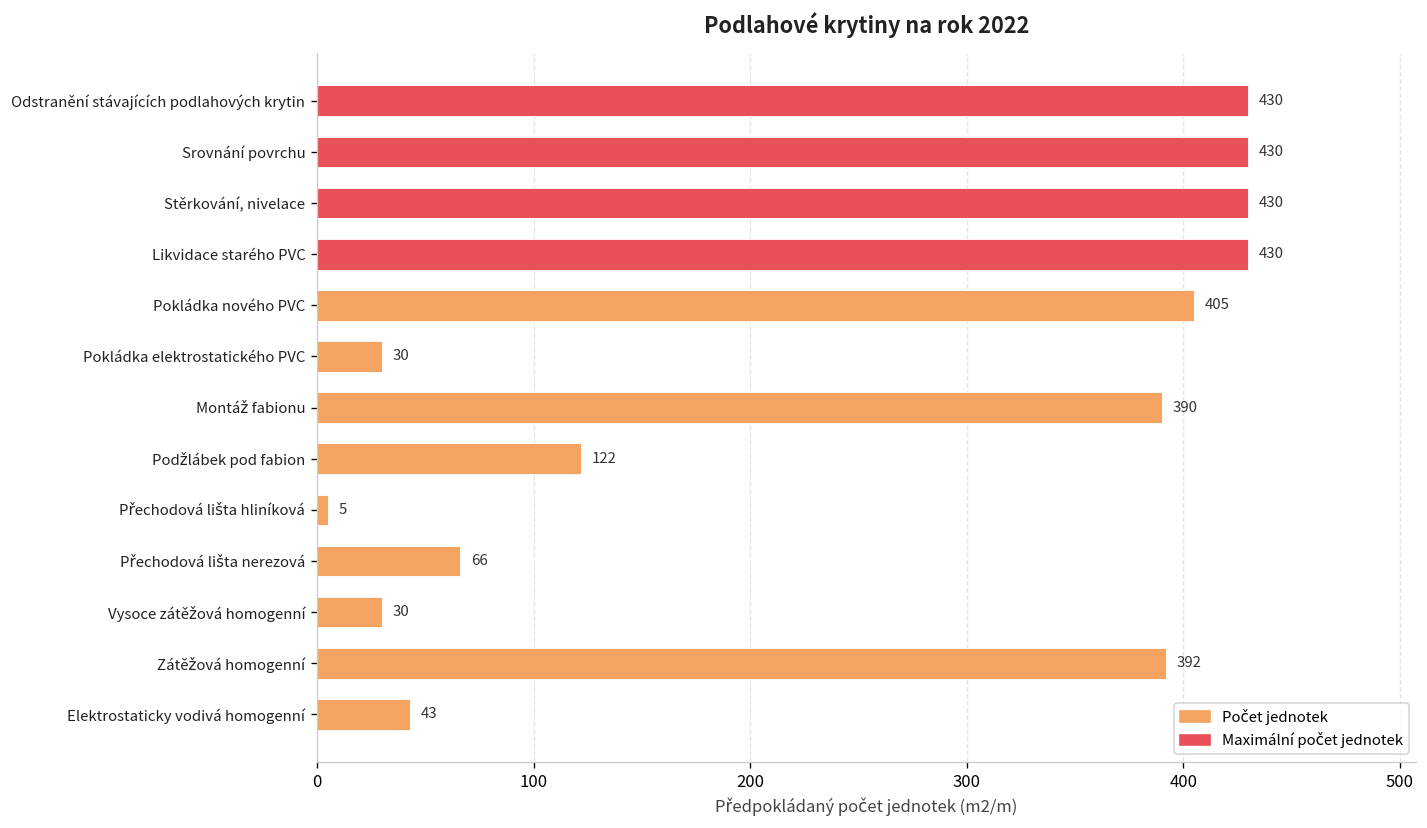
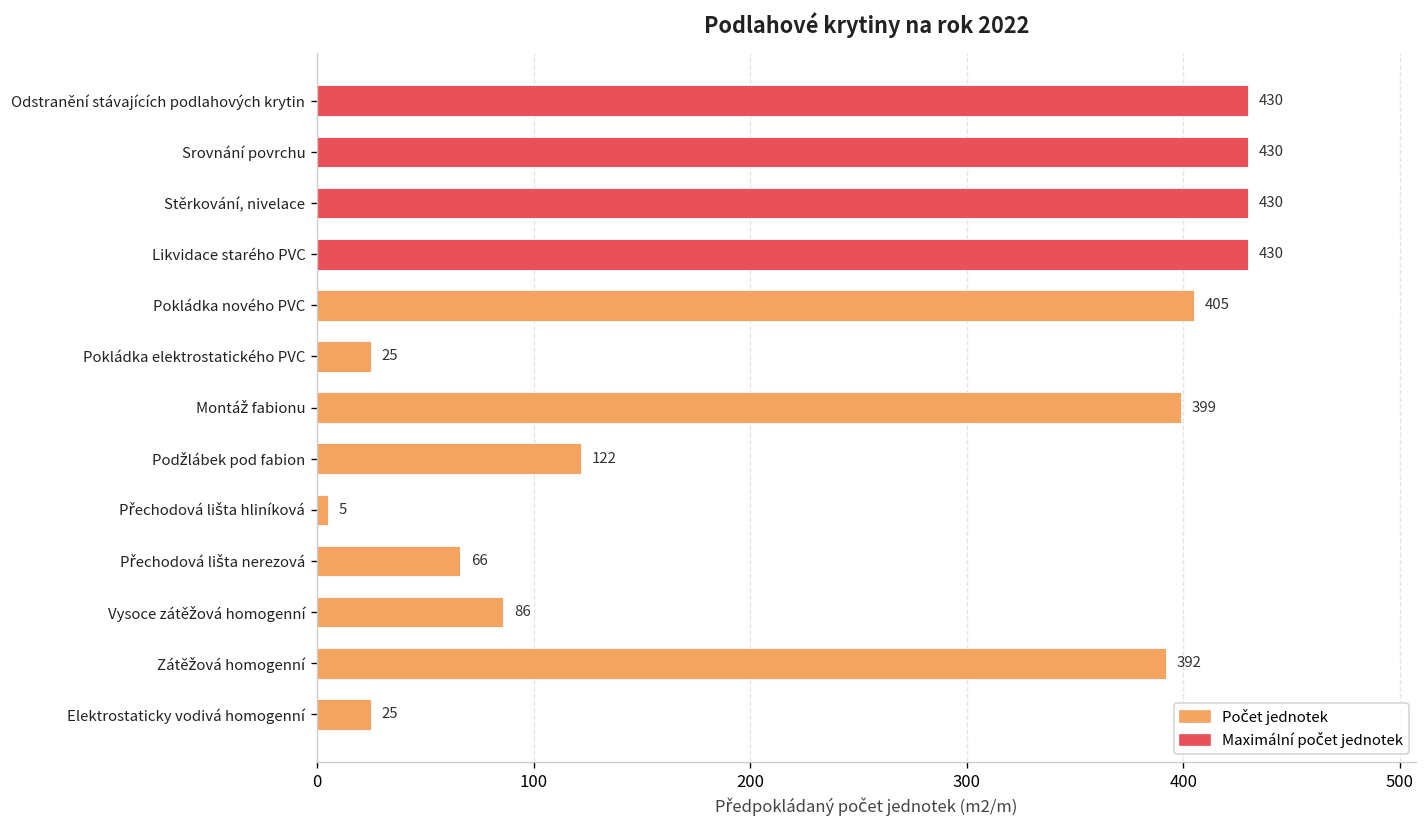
  {
    "Odstranění stávajících podlahových krytin": 430,
    "Srovnání povrchu": 430,
    "Stěrkování, nivelace": 430,
    "Likvidace starého PVC": 430,
    "Pokládka nového PVC": 405,
-   "Pokládka elektrostatického PVC": 30,
-   "Montáž fabionu": 390,
+   "Pokládka elektrostatického PVC": 25,
+   "Montáž fabionu": 399,
    "Podžlábek pod fabion": 122,
    "Přechodová lišta hliníková": 5,
    "Přechodová lišta nerezová": 66,
-   "Vysoce zátěžová homogenní": 30,
+   "Vysoce zátěžová homogenní": 86,
    "Zátěžová homogenní": 392,
-   "Elektrostaticky vodivá homogenní": 43
+   "Elektrostaticky vodivá homogenní": 25
  }
